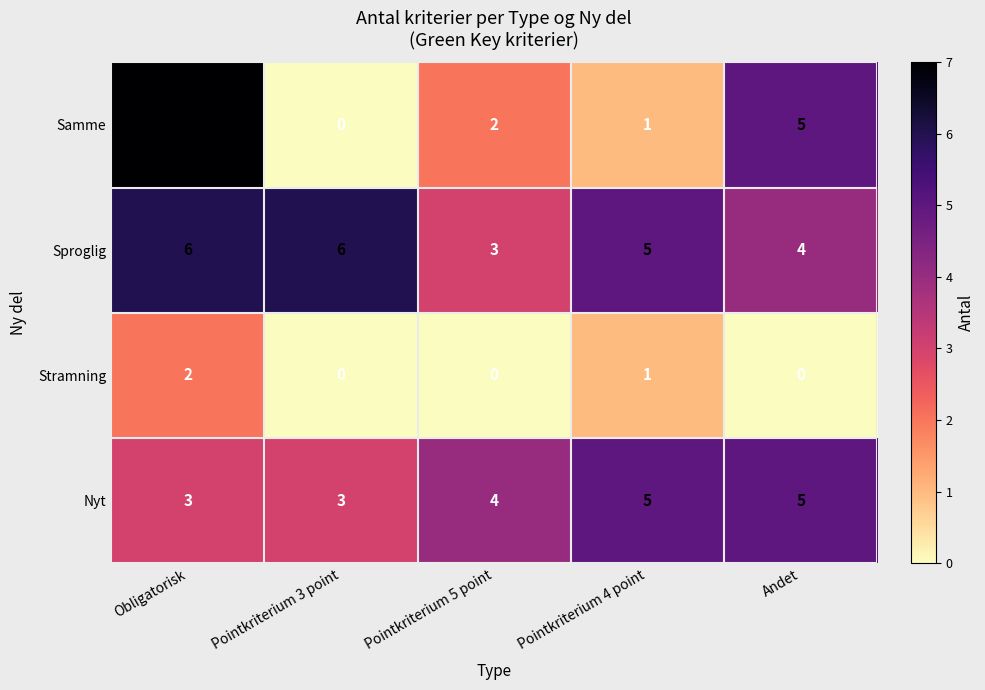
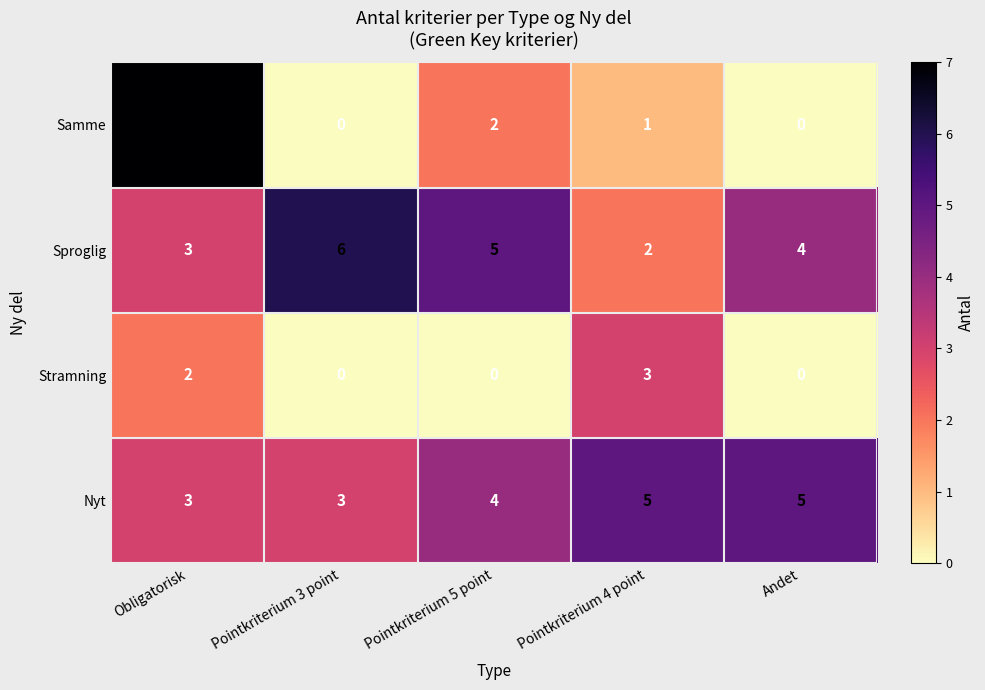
  {
    "Samme": {
      "Pointkriterium 3 point": 0,
      "Pointkriterium 5 point": 2,
      "Pointkriterium 4 point": 1,
-     "Andet": 5
+     "Andet": 0
    },
    "Sproglig": {
-     "Obligatorisk": 6,
+     "Obligatorisk": 3,
      "Pointkriterium 3 point": 6,
-     "Pointkriterium 5 point": 3,
-     "Pointkriterium 4 point": 5,
+     "Pointkriterium 5 point": 5,
+     "Pointkriterium 4 point": 2,
      "Andet": 4
    },
    "Stramning": {
      "Obligatorisk": 2,
      "Pointkriterium 3 point": 0,
      "Pointkriterium 5 point": 0,
-     "Pointkriterium 4 point": 1,
+     "Pointkriterium 4 point": 3,
      "Andet": 0
    },
    "Nyt": {
      "Obligatorisk": 3,
      "Pointkriterium 3 point": 3,
      "Pointkriterium 5 point": 4,
      "Pointkriterium 4 point": 5,
      "Andet": 5
    }
  }
